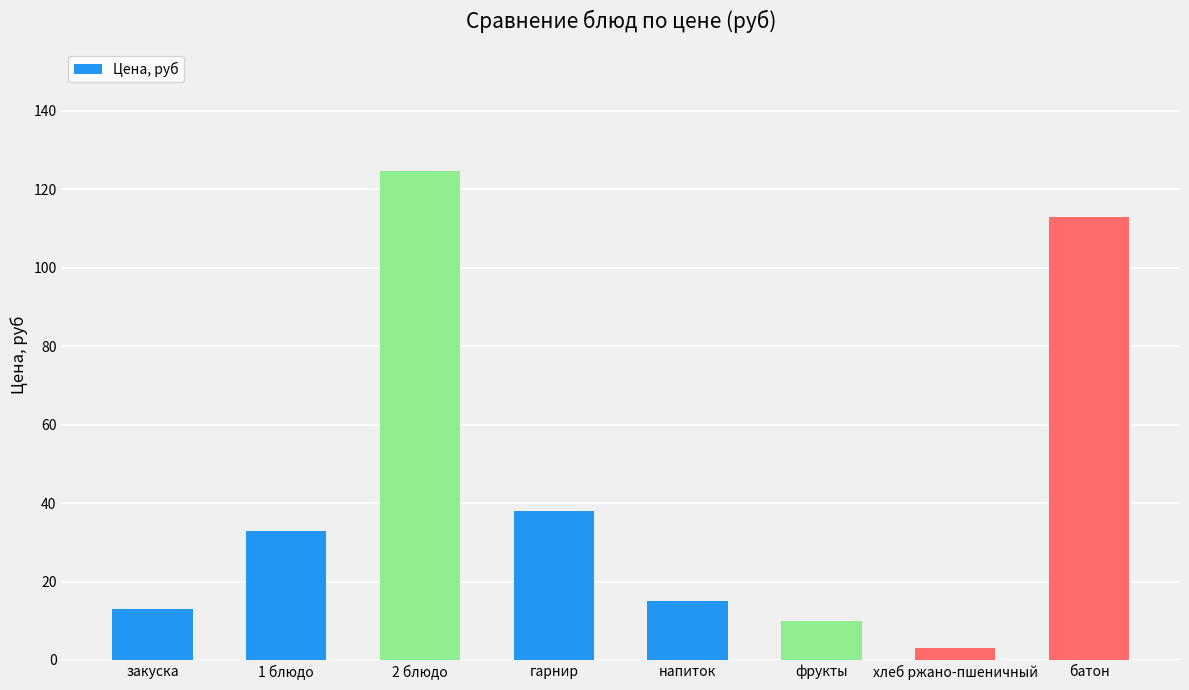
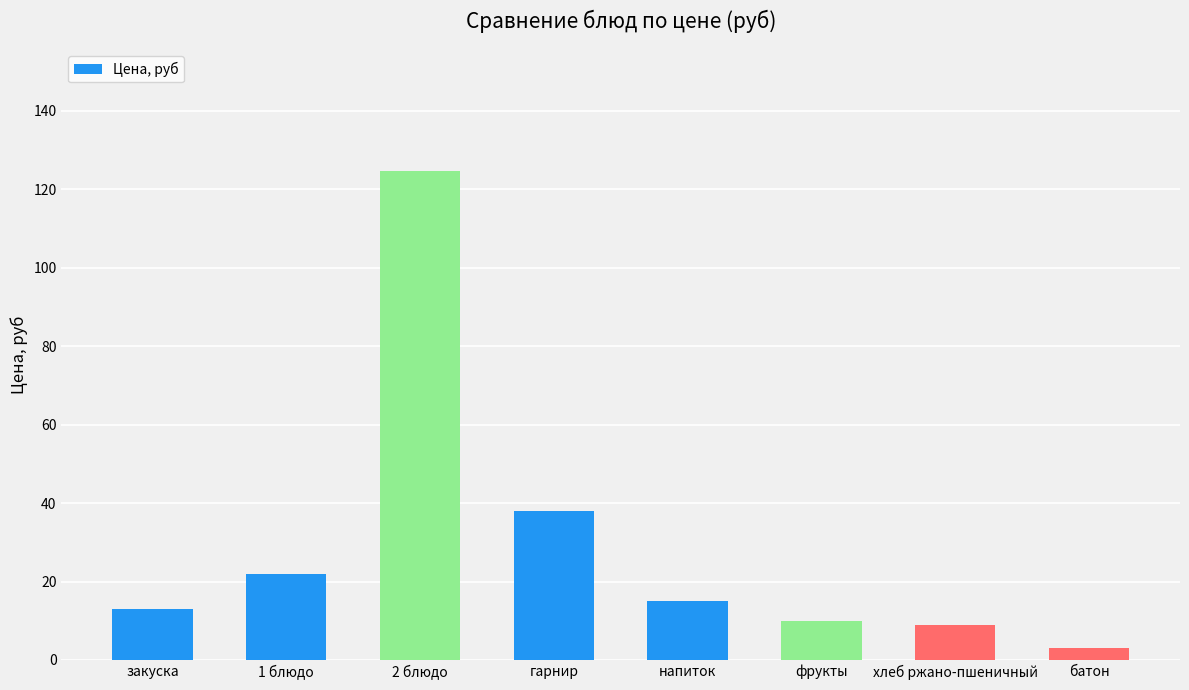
  {
    "закуска": 13,
-   "1 блюдо": 33,
+   "1 блюдо": 22,
    "2 блюдо": 125,
    "гарнир": 38,
    "напиток": 15,
    "фрукты": 10,
-   "хлеб ржано-пшеничный": 3,
-   "батон": 113
+   "хлеб ржано-пшеничный": 9,
+   "батон": 3
  }
